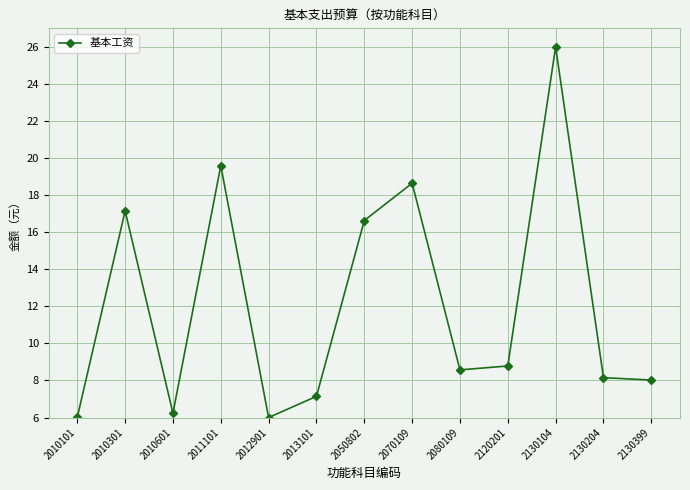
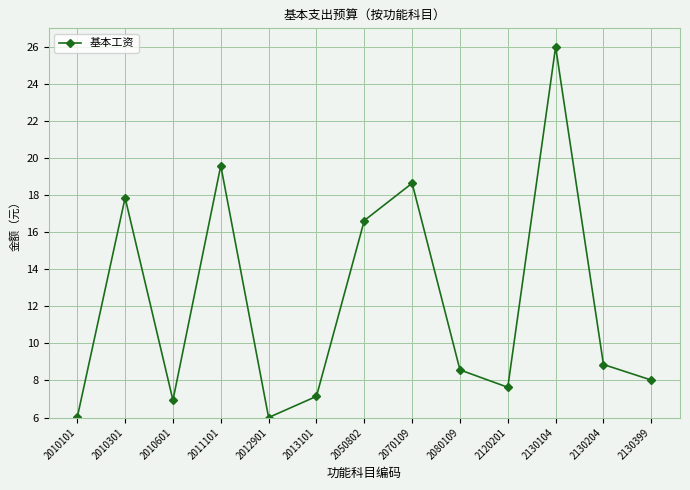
  {
    "2010101": 6.0,
-   "2010301": 17.1,
-   "2010601": 6.2,
+   "2010301": 17.9,
+   "2010601": 6.9,
    "2011101": 19.6,
    "2012901": 6.0,
    "2013101": 7.1,
    "2050802": 16.6,
    "2070109": 18.6,
    "2080109": 8.6,
-   "2120201": 8.8,
+   "2120201": 7.6,
    "2130104": 26.0,
-   "2130204": 8.2,
+   "2130204": 8.9,
    "2130399": 8.0
  }
